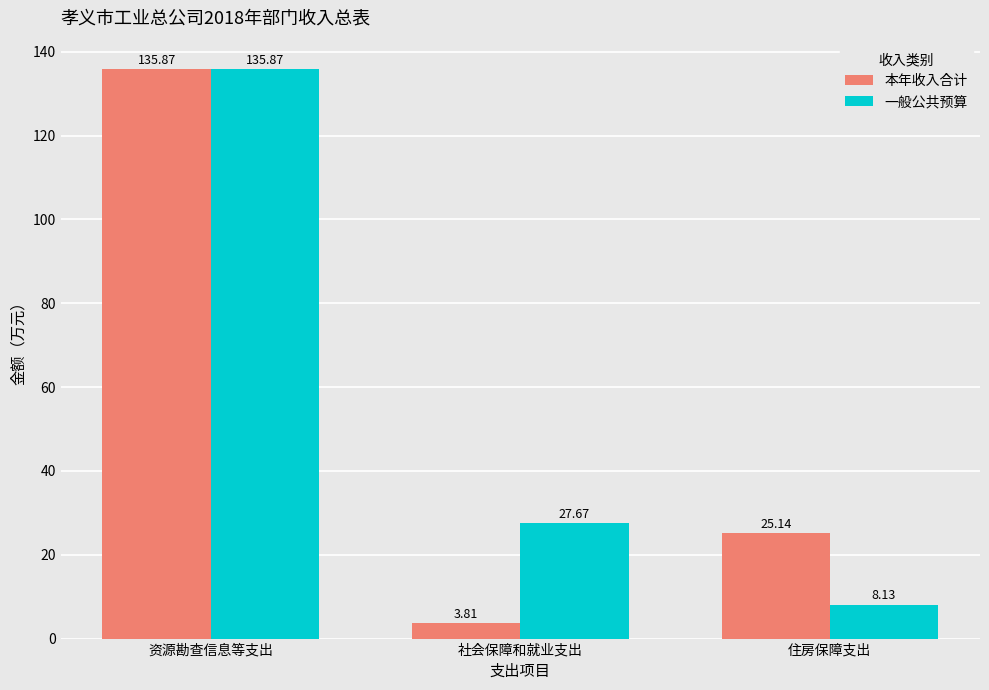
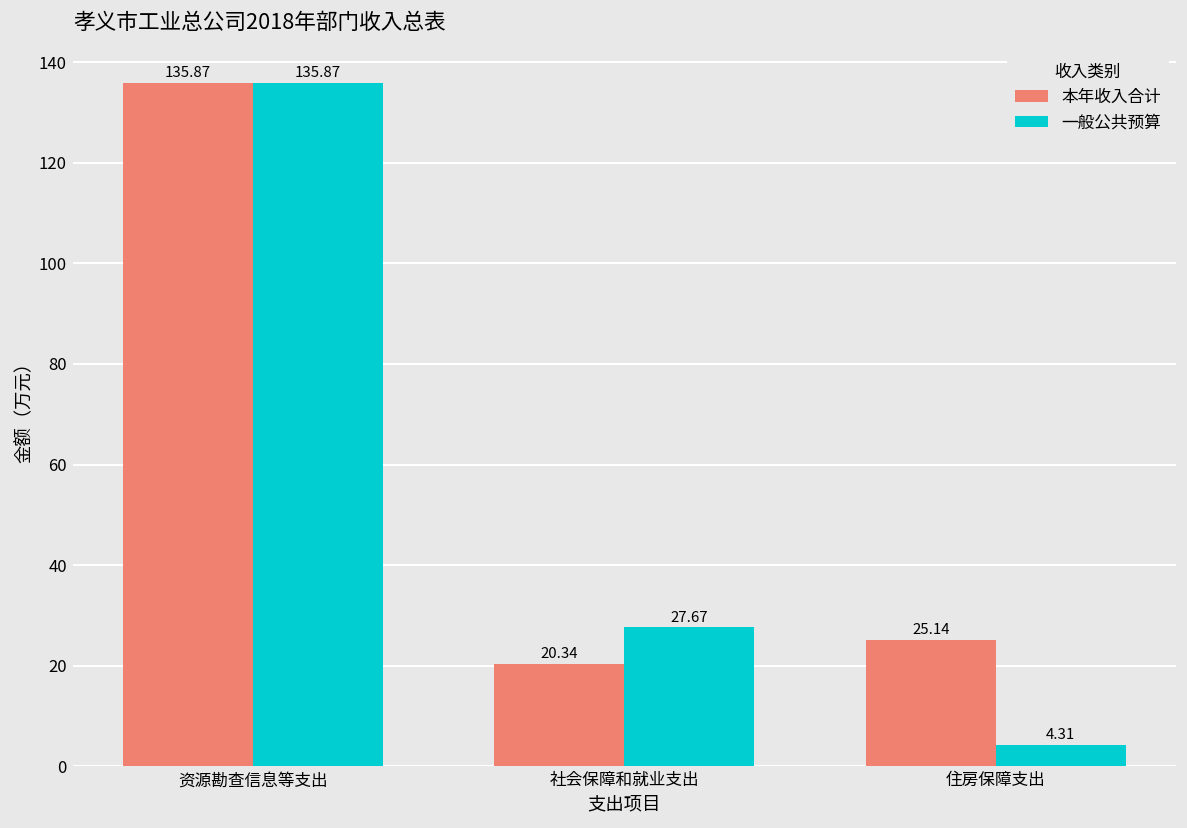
  {
    "本年收入合计": {
      "资源勘查信息等支出": 135.87,
-     "社会保障和就业支出": 3.81,
+     "社会保障和就业支出": 20.34,
      "住房保障支出": 25.14
    },
    "一般公共预算": {
      "资源勘查信息等支出": 135.87,
      "社会保障和就业支出": 27.67,
-     "住房保障支出": 8.13
+     "住房保障支出": 4.31
    }
  }
